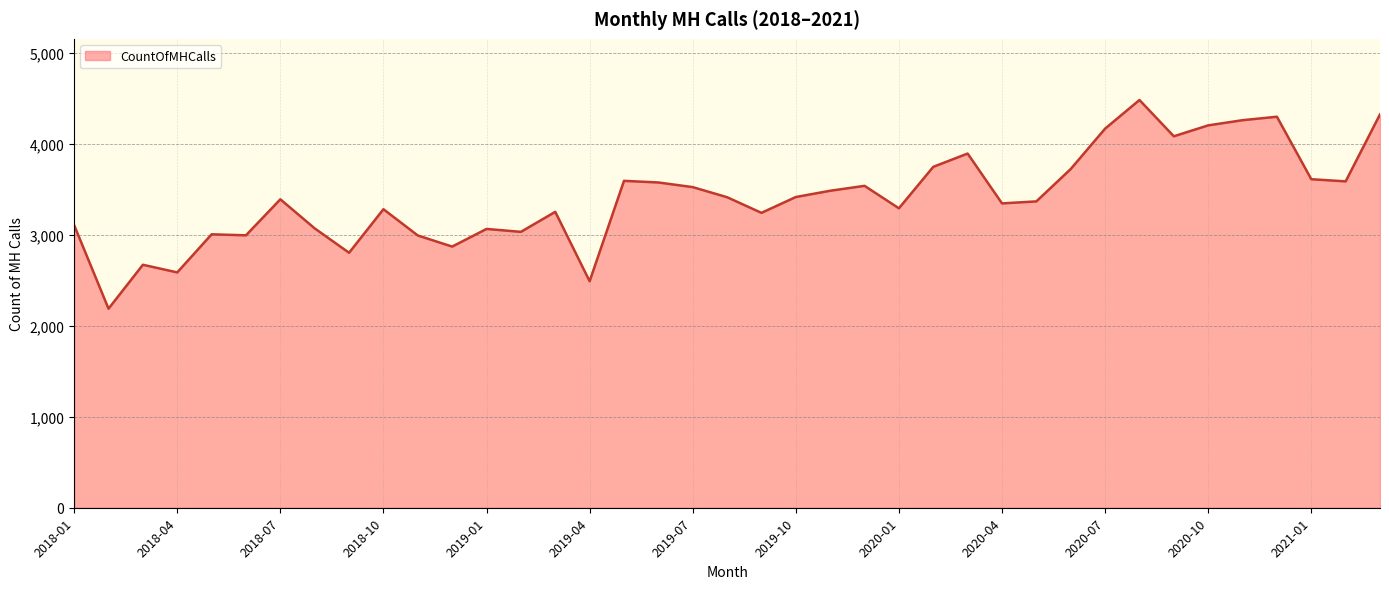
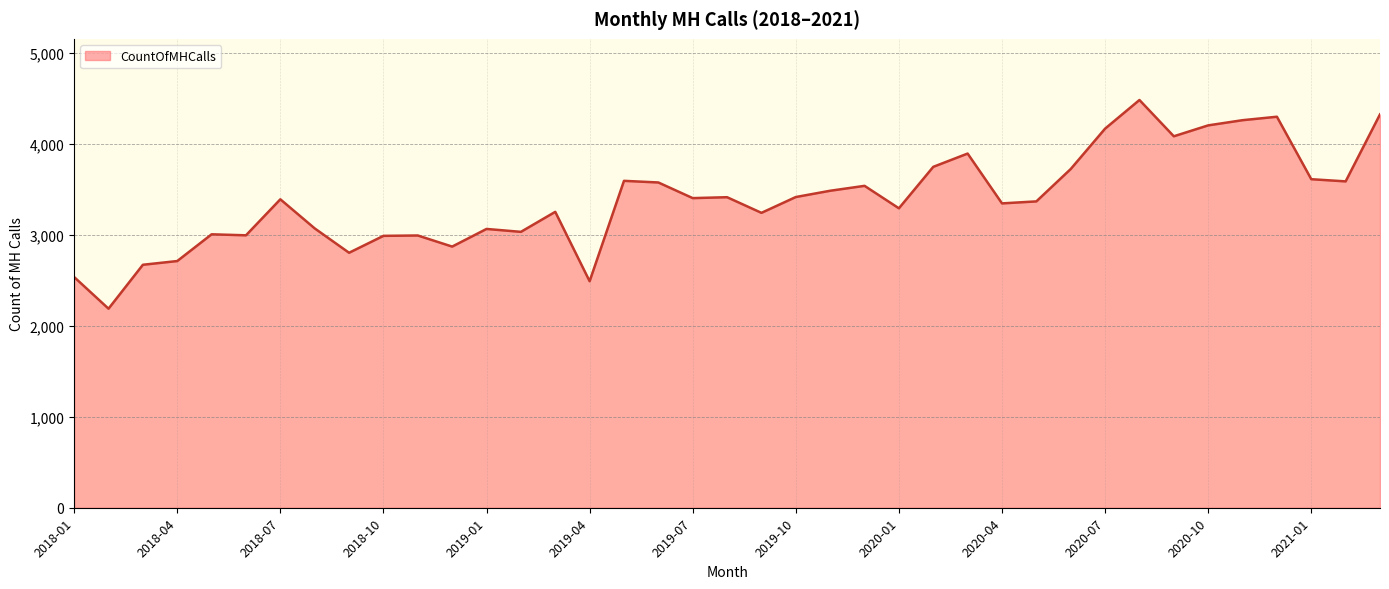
  {
-   "2018-01": "3,100",
-   "2018-04": "2,600",
+   "2018-01": "2,500",
+   "2018-04": "2,700",
    "2018-07": "3,400",
-   "2018-10": "3,300",
+   "2018-10": "3,000",
    "2019-01": "3,100",
    "2019-04": "2,500",
-   "2019-07": "3,500",
+   "2019-07": "3,400",
    "2019-10": "3,400",
    "2020-01": "3,300",
    "2020-04": "3,300",
    "2020-07": "4,200",
    "2020-10": "4,200",
    "2021-01": "3,600"
  }
